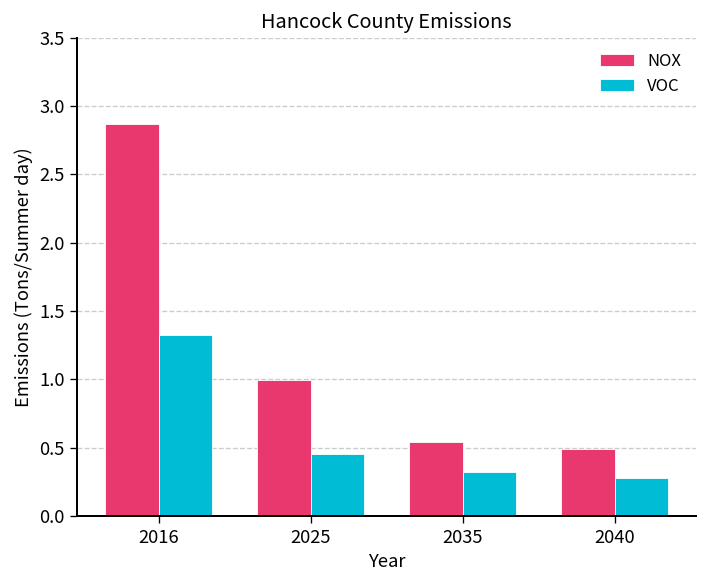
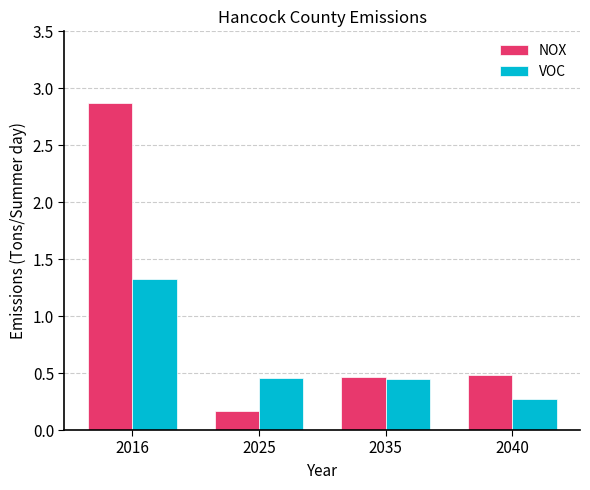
  {
    "NOX": {
      "2016": 2.87,
-     "2025": 0.99,
-     "2035": 0.54,
+     "2025": 0.17,
+     "2035": 0.46,
      "2040": 0.49
    },
    "VOC": {
      "2016": 1.32,
      "2025": 0.45,
-     "2035": 0.32,
+     "2035": 0.45,
      "2040": 0.28
    }
  }
